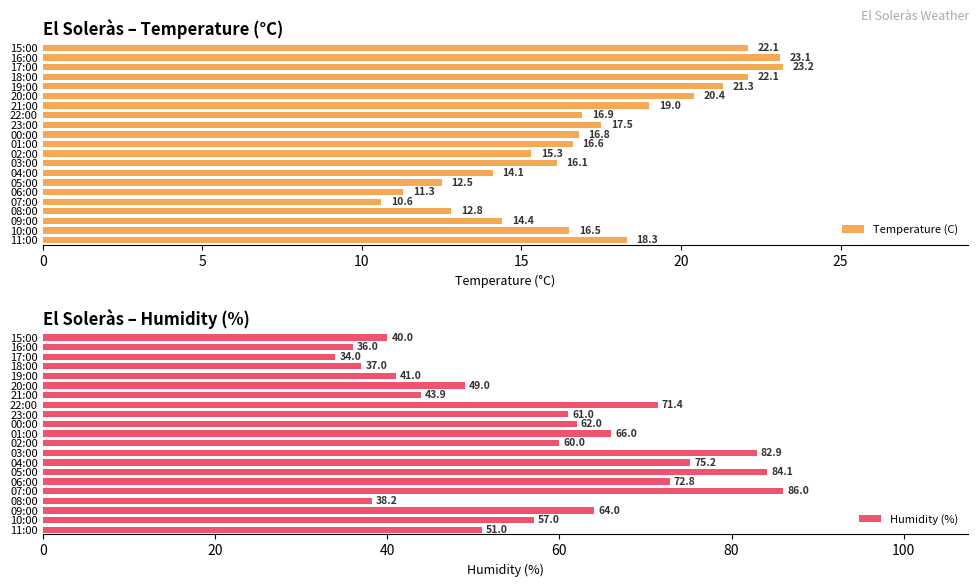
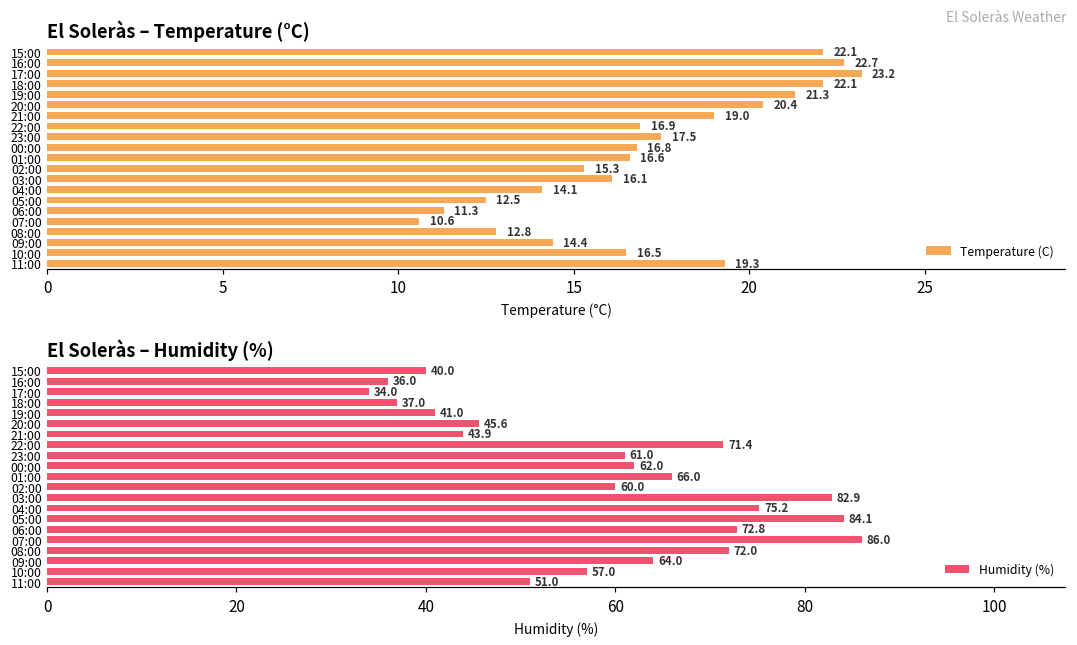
  {
    "El Soleràs – Temperature (°C)": {
      "15:00": 22.1,
-     "16:00": 23.1,
+     "16:00": 22.7,
      "17:00": 23.2,
      "18:00": 22.1,
      "19:00": 21.3,
      "20:00": 20.4,
      "21:00": 19.0,
      "22:00": 16.9,
      "23:00": 17.5,
      "00:00": 16.8,
      "01:00": 16.6,
      "02:00": 15.3,
      "03:00": 16.1,
      "04:00": 14.1,
      "05:00": 12.5,
      "06:00": 11.3,
      "07:00": 10.6,
      "08:00": 12.8,
      "09:00": 14.4,
      "10:00": 16.5,
-     "11:00": 18.3
+     "11:00": 19.3
    },
    "El Soleràs – Humidity (%)": {
      "15:00": 40.0,
      "16:00": 36.0,
      "17:00": 34.0,
      "18:00": 37.0,
      "19:00": 41.0,
-     "20:00": 49.0,
+     "20:00": 45.6,
      "21:00": 43.9,
      "22:00": 71.4,
      "23:00": 61.0,
      "00:00": 62.0,
      "01:00": 66.0,
      "02:00": 60.0,
      "03:00": 82.9,
      "04:00": 75.2,
      "05:00": 84.1,
      "06:00": 72.8,
      "07:00": 86.0,
-     "08:00": 38.2,
+     "08:00": 72.0,
      "09:00": 64.0,
      "10:00": 57.0,
      "11:00": 51.0
    }
  }
